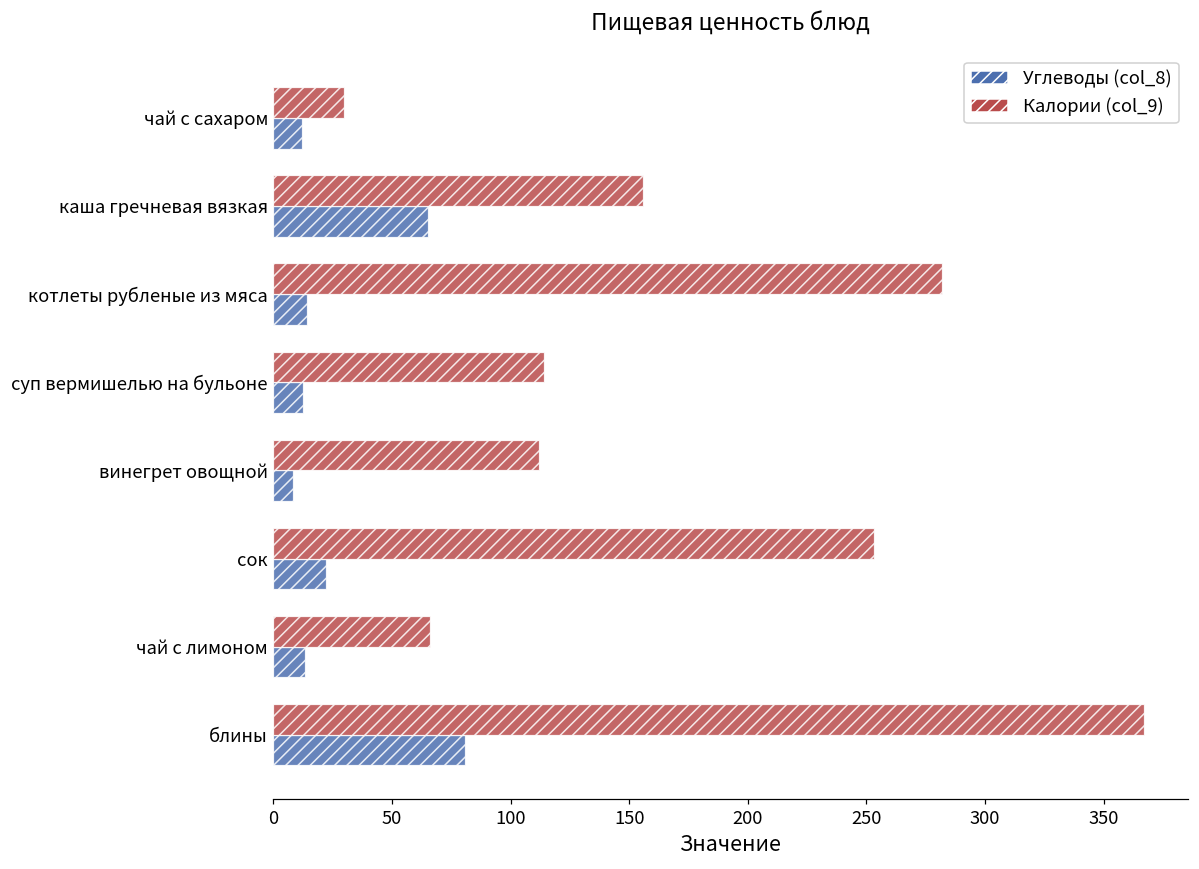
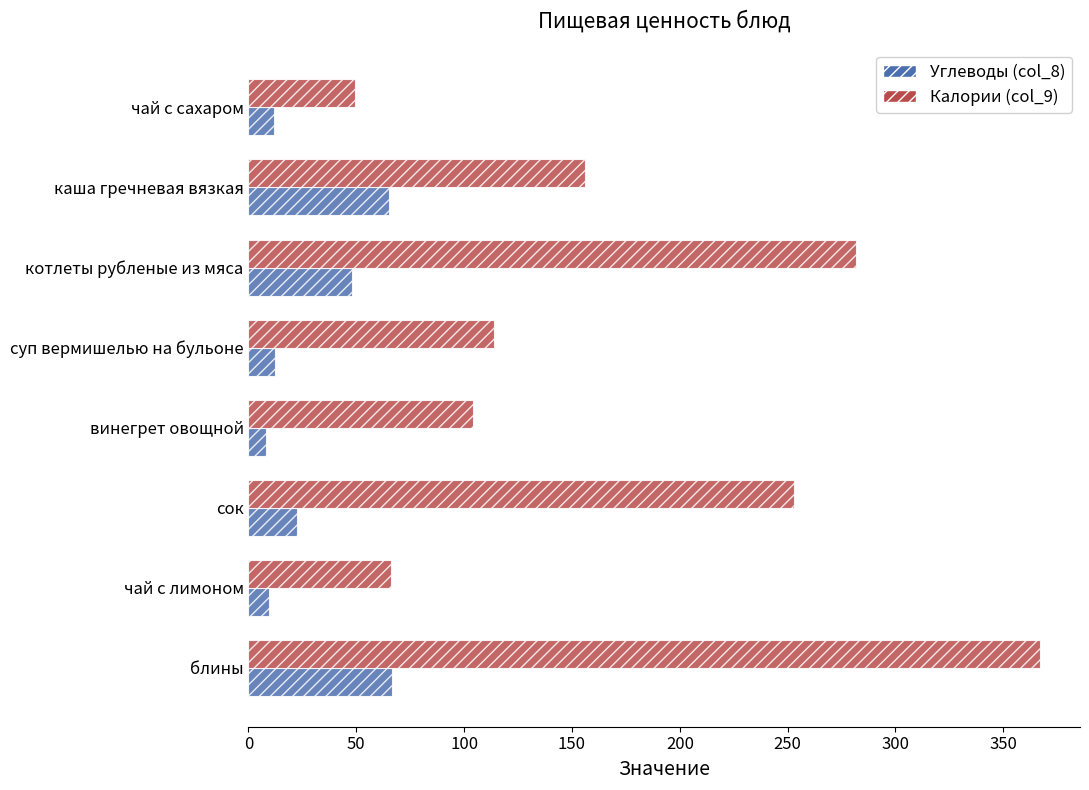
  {
    "Углеводы (col_8)": {
      "чай с сахаром": 12,
      "каша гречневая вязкая": 65,
-     "котлеты рубленые из мяса": 14,
+     "котлеты рубленые из мяса": 48,
      "суп вермишелью на бульоне": 12,
      "винегрет овощной": 8,
      "сок": 22,
-     "чай с лимоном": 13,
-     "блины": 81
+     "чай с лимоном": 9,
+     "блины": 67
    },
    "Калории (col_9)": {
-     "чай с сахаром": 30,
+     "чай с сахаром": 49,
      "каша гречневая вязкая": 156,
      "котлеты рубленые из мяса": 282,
      "суп вермишелью на бульоне": 114,
-     "винегрет овощной": 112,
+     "винегрет овощной": 104,
      "сок": 253,
      "чай с лимоном": 66,
      "блины": 367
    }
  }
